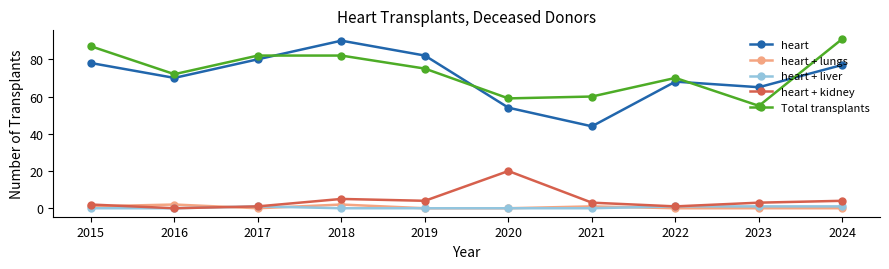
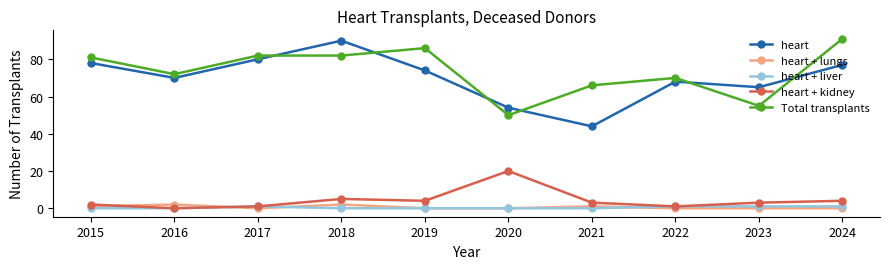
  {
    "heart": {
      "2015": 78,
      "2016": 70,
      "2017": 80,
      "2018": 90,
-     "2019": 82,
+     "2019": 74,
      "2020": 54,
      "2021": 44,
      "2022": 68,
      "2023": 65,
      "2024": 77
    },
    "heart + lungs": {
      "2016": 2,
      "2018": 2
    },
    "heart + liver": {
      "2018": 0
    },
    "heart + kidney": {
      "2018": 5,
      "2019": 4,
      "2020": 20,
      "2021": 3,
      "2023": 3,
      "2024": 4
    },
    "Total transplants": {
-     "2015": 87,
+     "2015": 81,
      "2016": 72,
      "2017": 82,
      "2018": 82,
-     "2019": 75,
-     "2020": 59,
-     "2021": 60,
+     "2019": 86,
+     "2020": 50,
+     "2021": 66,
      "2022": 70,
      "2023": 55,
      "2024": 91
    }
  }
